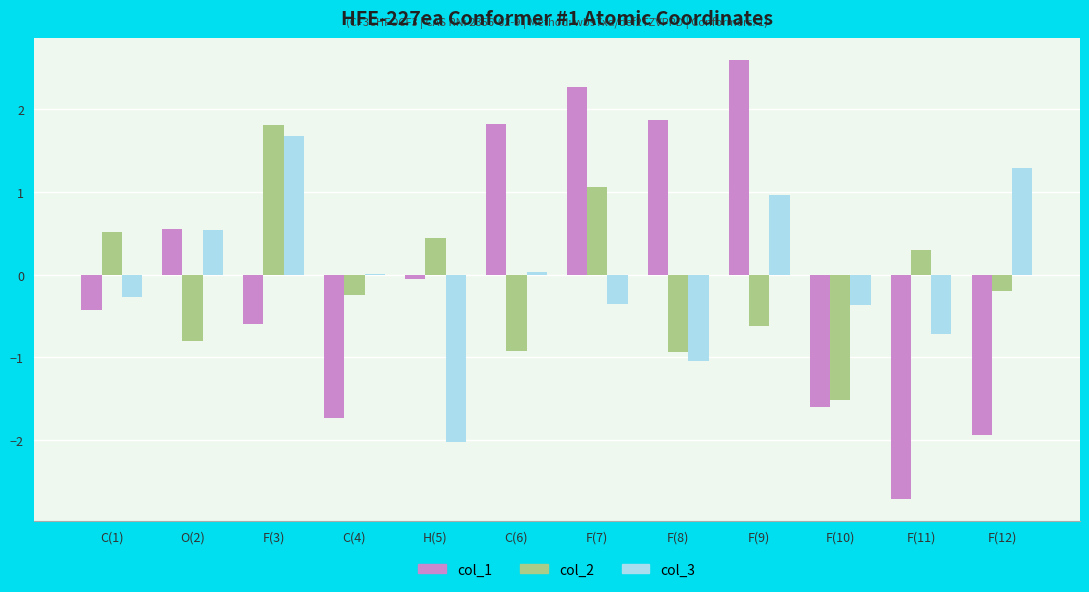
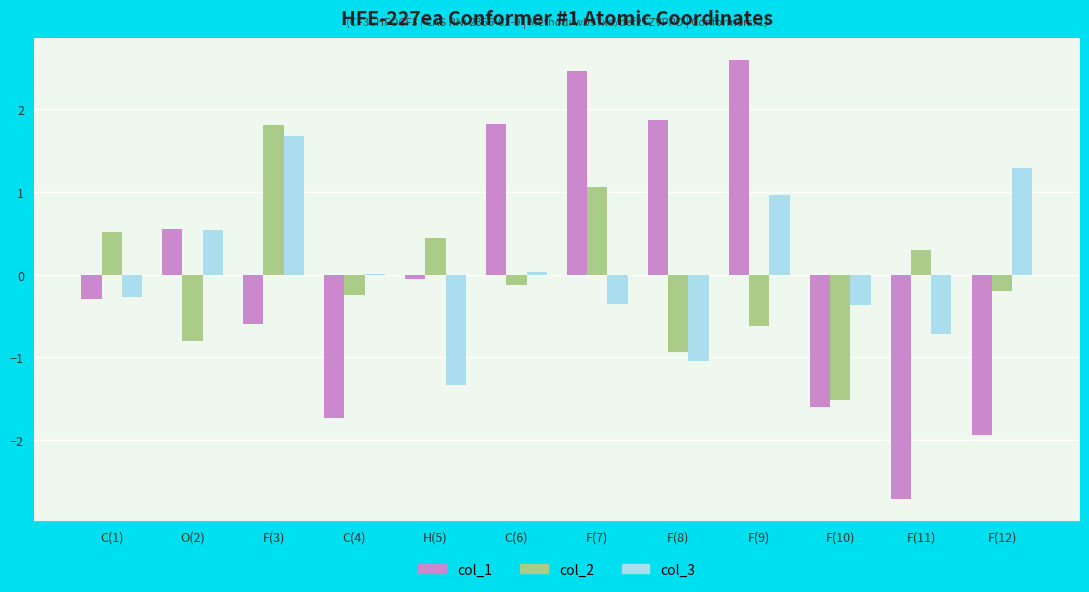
  {
    "col_1": {
-     "C(1)": -0.4,
+     "C(1)": -0.3,
      "O(2)": 0.6,
      "F(3)": -0.6,
      "C(4)": -1.7,
      "H(5)": -0.1,
      "C(6)": 1.8,
-     "F(7)": 2.3,
+     "F(7)": 2.5,
      "F(8)": 1.9,
      "F(9)": 2.6,
      "F(10)": -1.6,
      "F(11)": -2.7,
      "F(12)": -1.9
    },
    "col_2": {
      "C(1)": 0.5,
      "O(2)": -0.8,
      "F(3)": 1.8,
      "C(4)": -0.2,
      "H(5)": 0.4,
-     "C(6)": -0.9,
+     "C(6)": -0.1,
      "F(7)": 1.1,
      "F(8)": -0.9,
      "F(9)": -0.6,
      "F(10)": -1.5,
      "F(11)": 0.3,
      "F(12)": -0.2
    },
    "col_3": {
      "C(1)": -0.3,
      "O(2)": 0.5,
      "F(3)": 1.7,
-     "H(5)": -2.0,
+     "H(5)": -1.3,
      "F(7)": -0.4,
      "F(8)": -1.0,
      "F(9)": 1.0,
      "F(10)": -0.4,
      "F(11)": -0.7,
      "F(12)": 1.3
    }
  }
